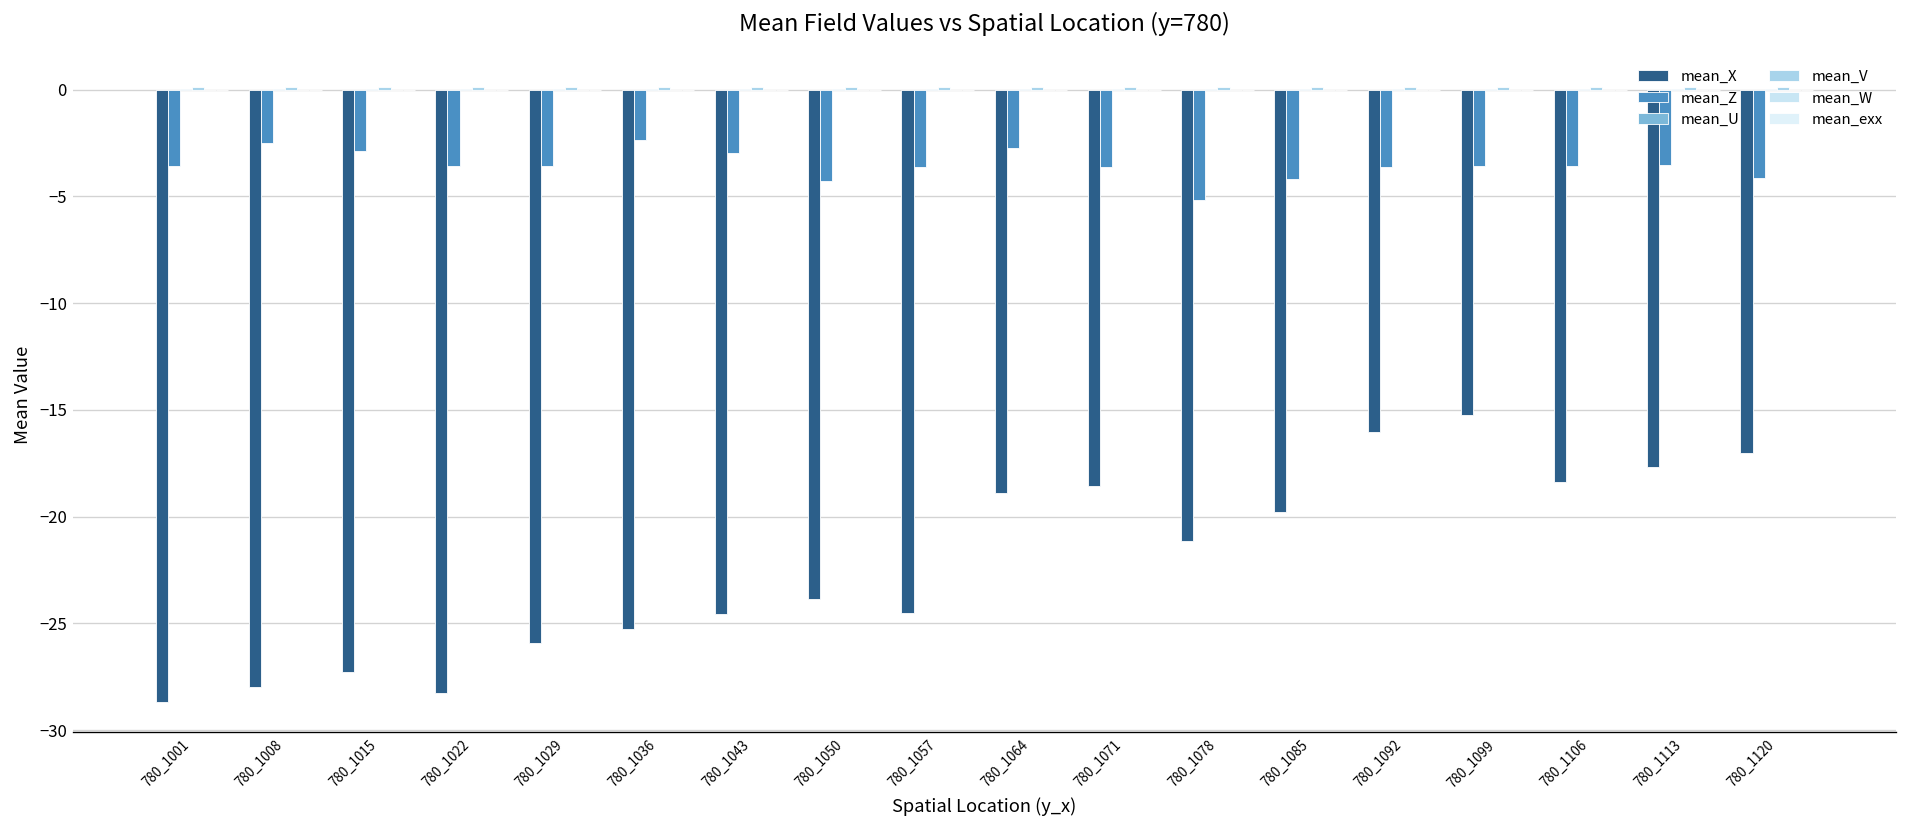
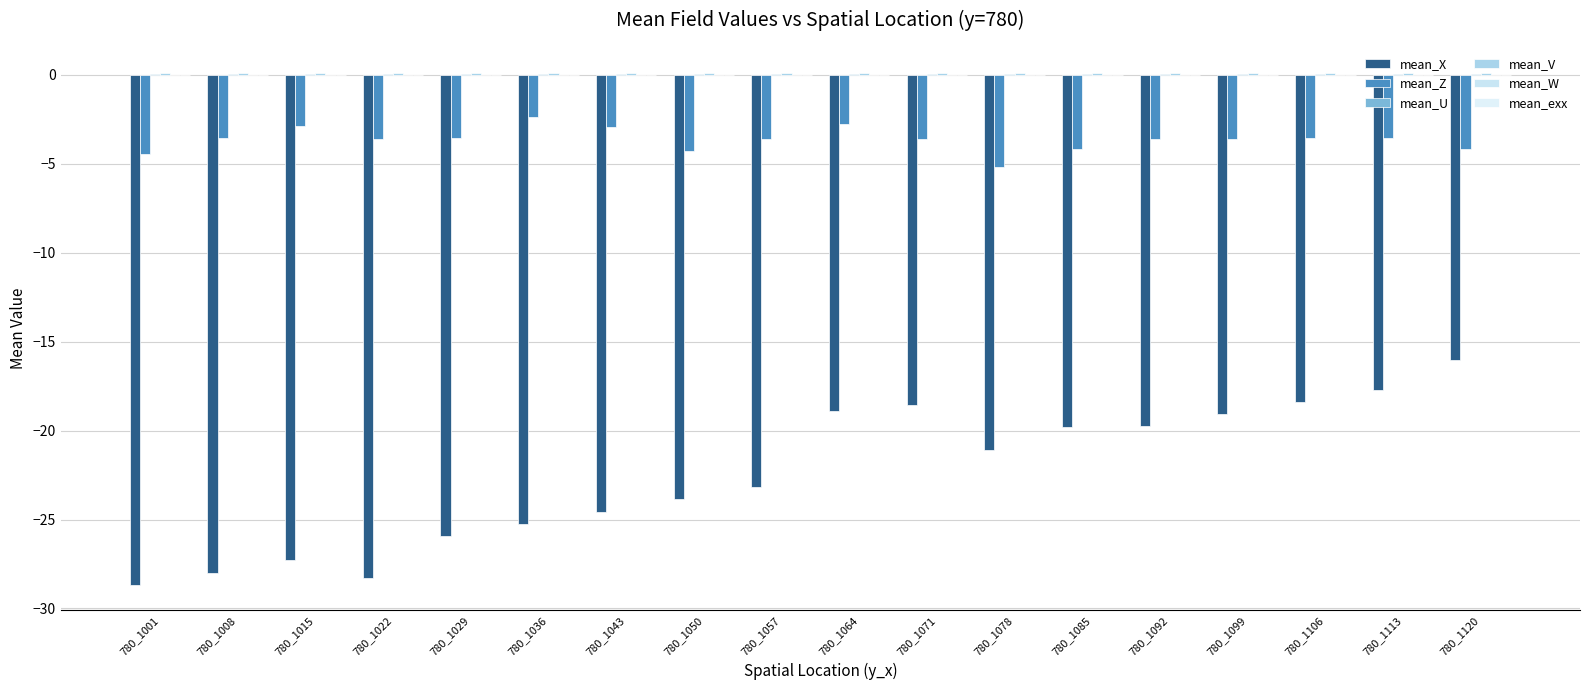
  {
    "mean_X": {
      "780_1001": -28.7,
      "780_1008": -28.0,
      "780_1015": -27.3,
      "780_1022": -28.3,
      "780_1029": -25.9,
      "780_1036": -25.2,
      "780_1043": -24.6,
      "780_1050": -23.9,
-     "780_1057": -24.5,
+     "780_1057": -23.2,
      "780_1064": -18.9,
      "780_1071": -18.5,
      "780_1078": -21.1,
      "780_1085": -19.8,
-     "780_1092": -16.0,
-     "780_1099": -15.2,
+     "780_1092": -19.7,
+     "780_1099": -19.1,
      "780_1106": -18.4,
      "780_1113": -17.7,
-     "780_1120": -17.0
+     "780_1120": -16.0
    },
    "mean_Z": {
-     "780_1001": -3.6,
-     "780_1008": -2.5,
+     "780_1001": -4.5,
+     "780_1008": -3.6,
      "780_1015": -2.9,
      "780_1022": -3.6,
      "780_1029": -3.6,
      "780_1036": -2.4,
      "780_1043": -3.0,
      "780_1050": -4.3,
      "780_1057": -3.6,
      "780_1064": -2.8,
      "780_1071": -3.6,
      "780_1078": -5.2,
      "780_1085": -4.2,
      "780_1092": -3.6,
      "780_1099": -3.6,
      "780_1106": -3.6,
      "780_1113": -3.5,
      "780_1120": -4.2
    }
  }
